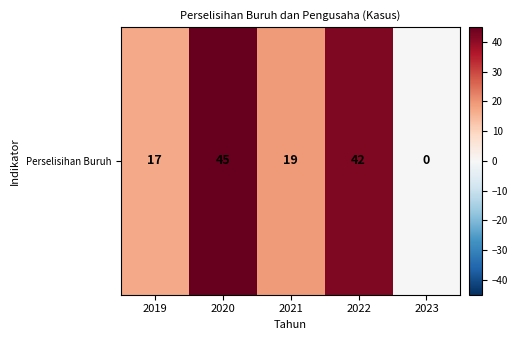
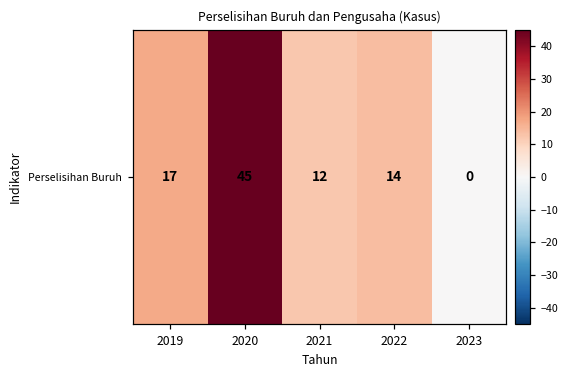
  {
    "Perselisihan Buruh": {
      "2019": 17,
      "2020": 45,
-     "2021": 19,
-     "2022": 42,
+     "2021": 12,
+     "2022": 14,
      "2023": 0
    }
  }
